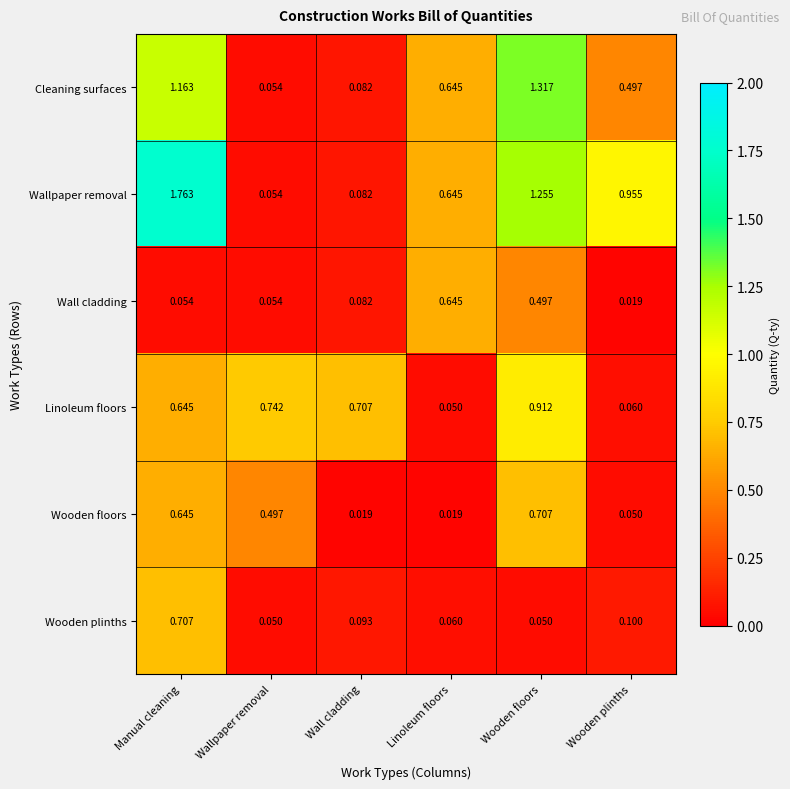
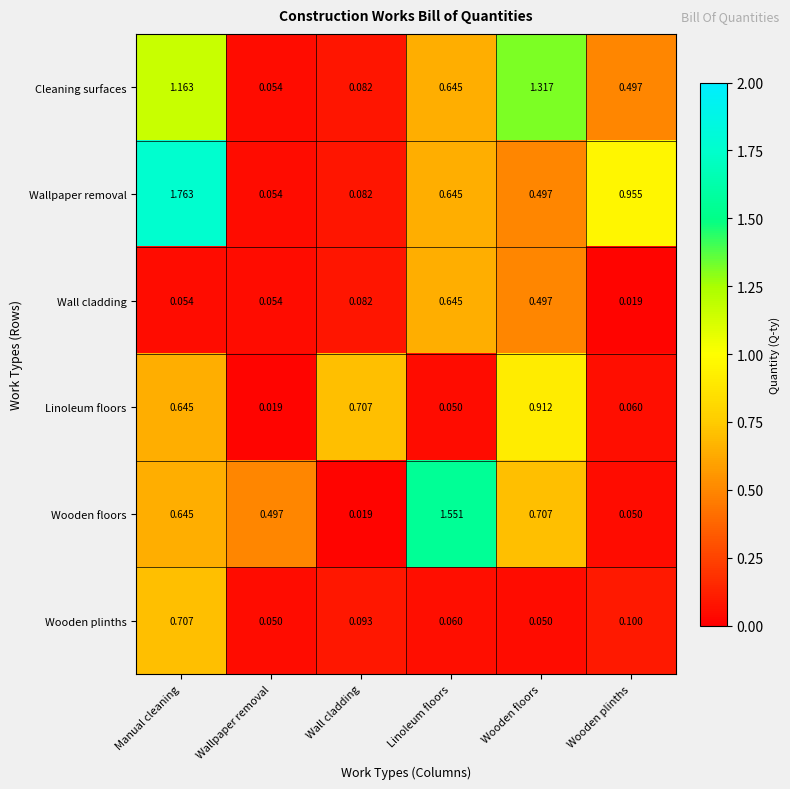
  {
    "Cleaning surfaces": {
      "Manual cleaning": 1.163,
      "Wallpaper removal": 0.054,
      "Wall cladding": 0.082,
      "Linoleum floors": 0.645,
      "Wooden floors": 1.317,
      "Wooden plinths": 0.497
    },
    "Wallpaper removal": {
      "Manual cleaning": 1.763,
      "Wallpaper removal": 0.054,
      "Wall cladding": 0.082,
      "Linoleum floors": 0.645,
-     "Wooden floors": 1.255,
+     "Wooden floors": 0.497,
      "Wooden plinths": 0.955
    },
    "Wall cladding": {
      "Manual cleaning": 0.054,
      "Wallpaper removal": 0.054,
      "Wall cladding": 0.082,
      "Linoleum floors": 0.645,
      "Wooden floors": 0.497,
      "Wooden plinths": 0.019
    },
    "Linoleum floors": {
      "Manual cleaning": 0.645,
-     "Wallpaper removal": 0.742,
+     "Wallpaper removal": 0.019,
      "Wall cladding": 0.707,
      "Linoleum floors": 0.050,
      "Wooden floors": 0.912,
      "Wooden plinths": 0.060
    },
    "Wooden floors": {
      "Manual cleaning": 0.645,
      "Wallpaper removal": 0.497,
      "Wall cladding": 0.019,
-     "Linoleum floors": 0.019,
+     "Linoleum floors": 1.551,
      "Wooden floors": 0.707,
      "Wooden plinths": 0.050
    },
    "Wooden plinths": {
      "Manual cleaning": 0.707,
      "Wallpaper removal": 0.050,
      "Wall cladding": 0.093,
      "Linoleum floors": 0.060,
      "Wooden floors": 0.050,
      "Wooden plinths": 0.100
    }
  }
